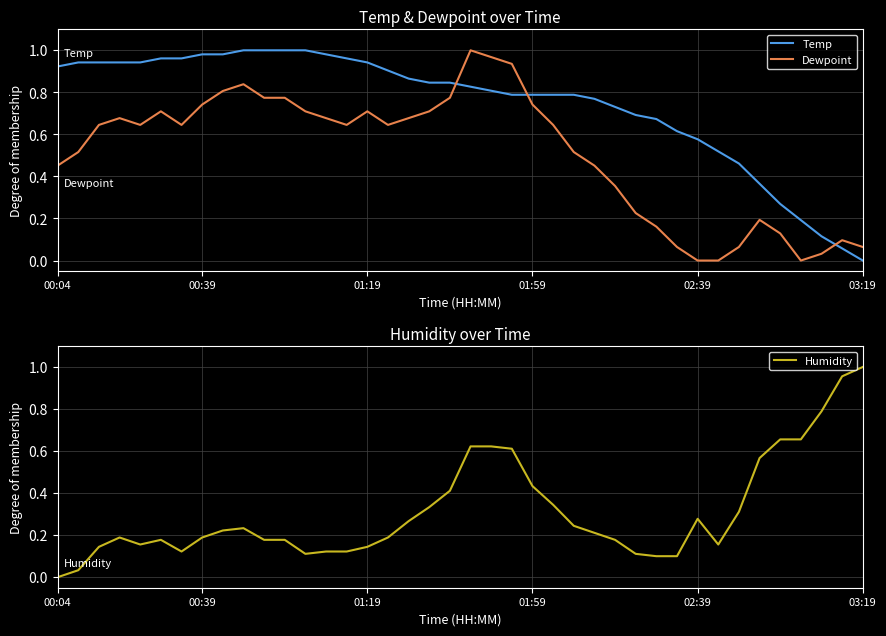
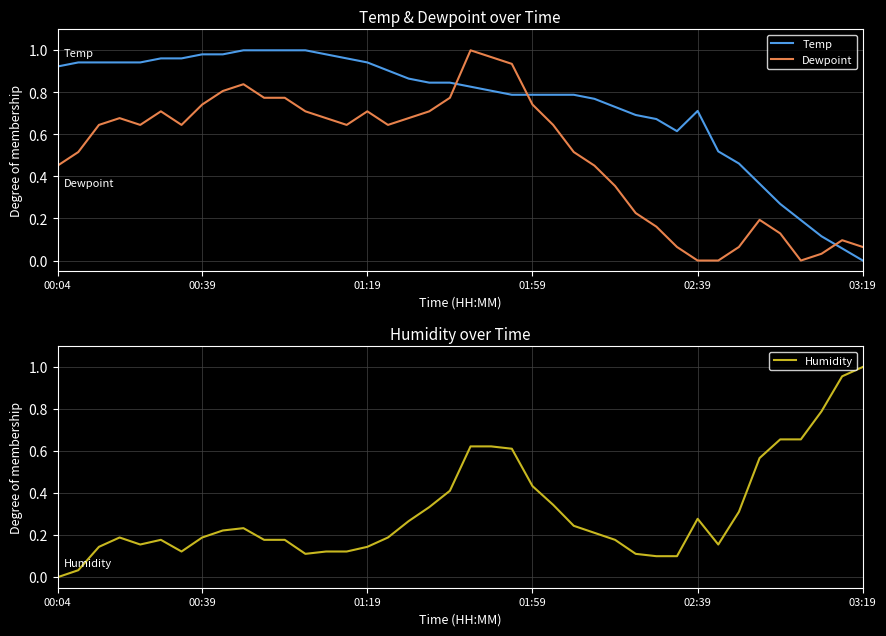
  {
    "Temp & Dewpoint over Time": {
      "Temp": {
        "00:04": 0.92,
        "00:39": 0.98,
        "01:19": 0.94,
        "01:59": 0.79,
-       "02:39": 0.58,
+       "02:39": 0.71,
        "03:19": 0.00
      },
      "Dewpoint": {
        "00:04": 0.45,
        "00:39": 0.74,
        "01:19": 0.71,
        "01:59": 0.74,
        "02:39": 0.00,
        "03:19": 0.06
      }
    },
    "Humidity over Time": {
      "00:04": 0.00,
      "00:39": 0.19,
      "01:19": 0.14,
      "01:59": 0.43,
      "02:39": 0.28,
      "03:19": 1.00
    }
  }
